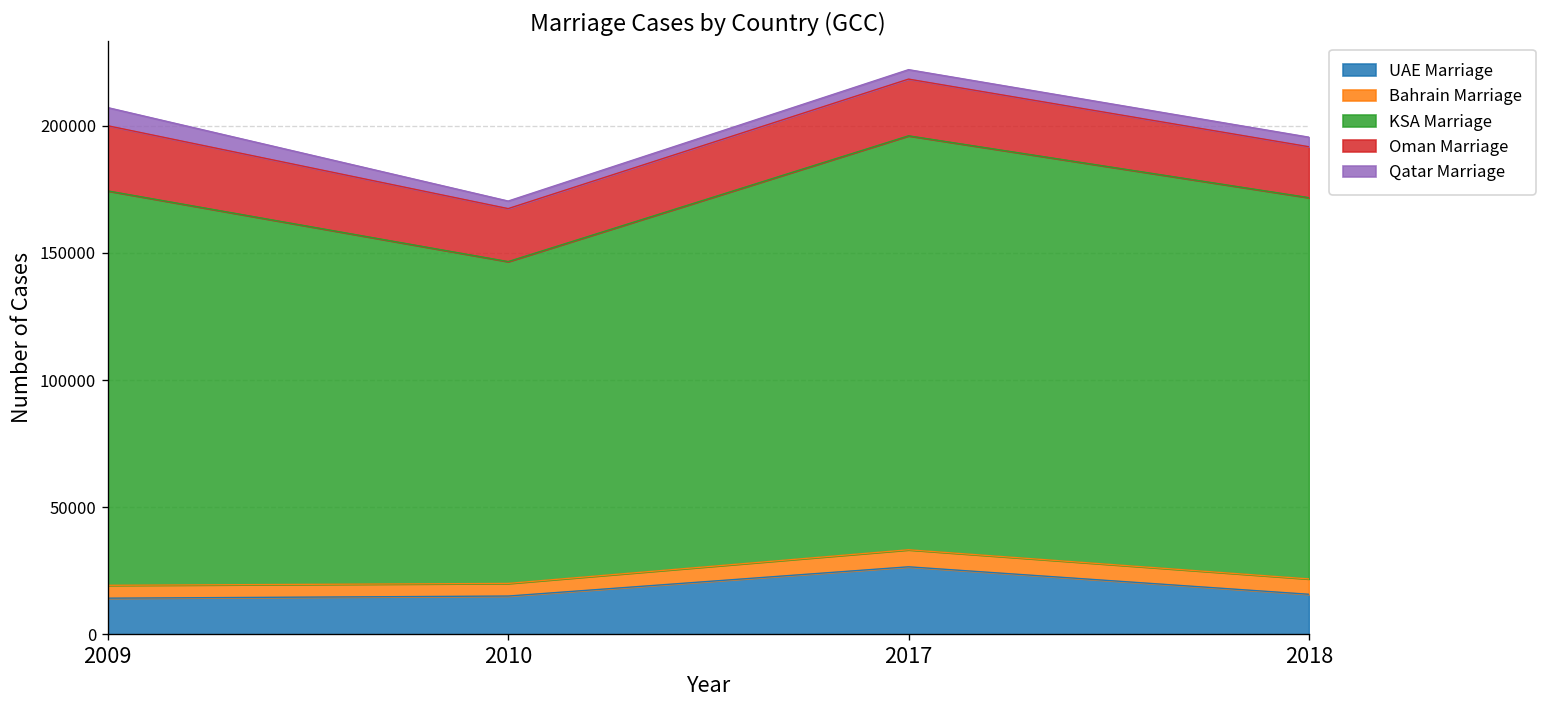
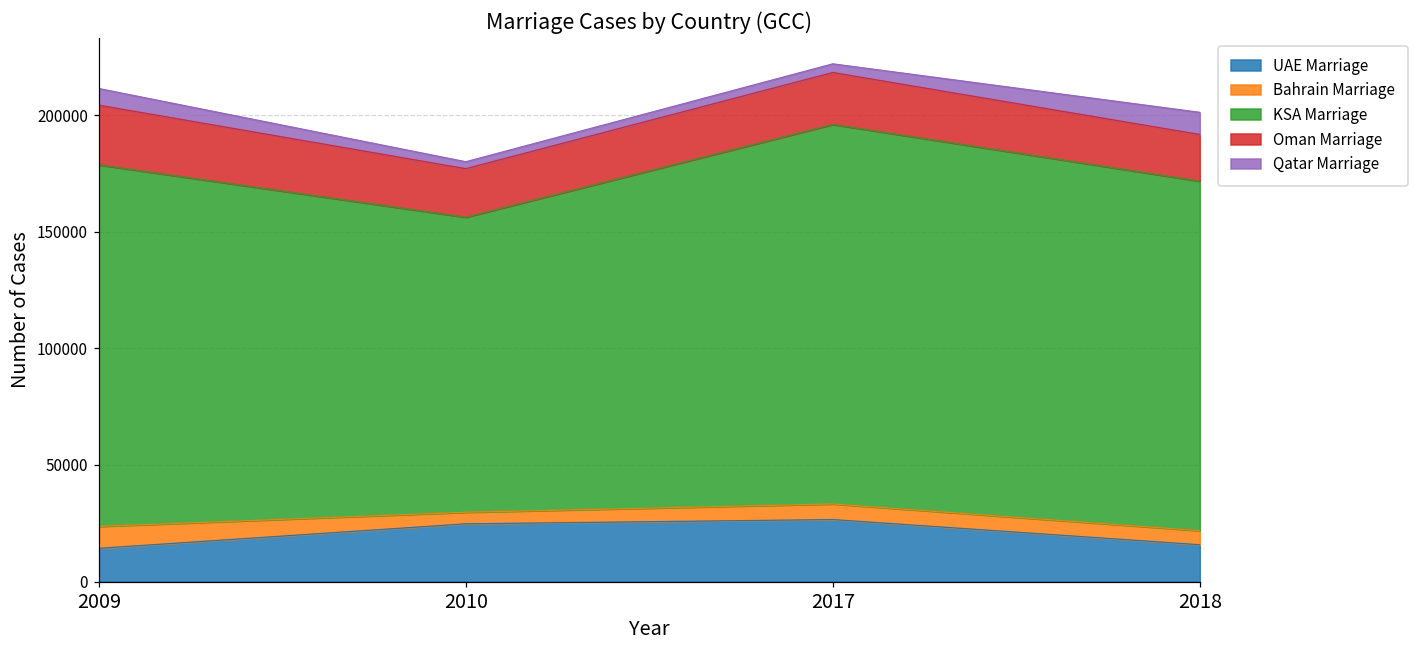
  {
    "UAE Marriage": {
      "2009": 14000,
-     "2010": 15000,
+     "2010": 25000,
      "2017": 27000,
      "2018": 16000
    },
    "Bahrain Marriage": {
-     "2009": 5000,
+     "2009": 9000,
      "2010": 5000,
      "2017": 7000,
      "2018": 6000
    },
    "KSA Marriage": {
      "2009": 155000,
      "2010": 127000,
      "2017": 163000,
      "2018": 150000
    },
    "Oman Marriage": {
      "2009": 26000,
      "2010": 21000,
      "2017": 22000,
      "2018": 20000
    },
    "Qatar Marriage": {
      "2009": 7000,
      "2010": 3000,
      "2017": 4000,
-     "2018": 4000
+     "2018": 10000
    }
  }
